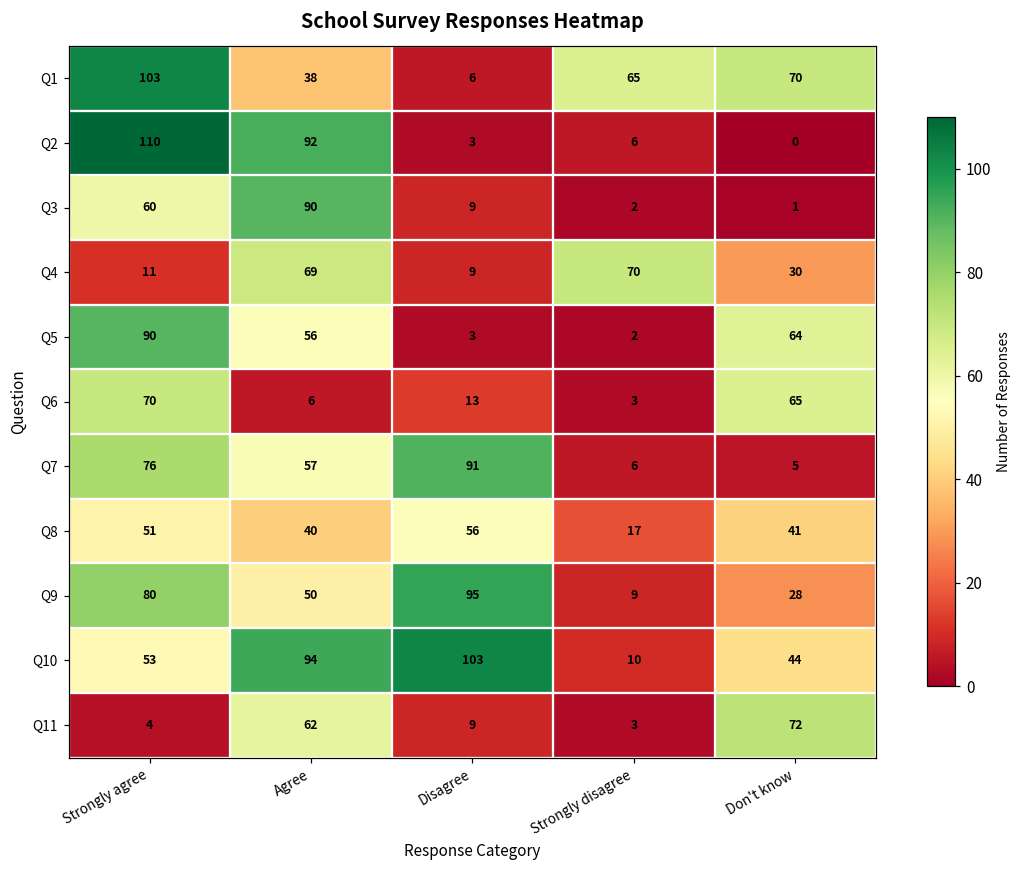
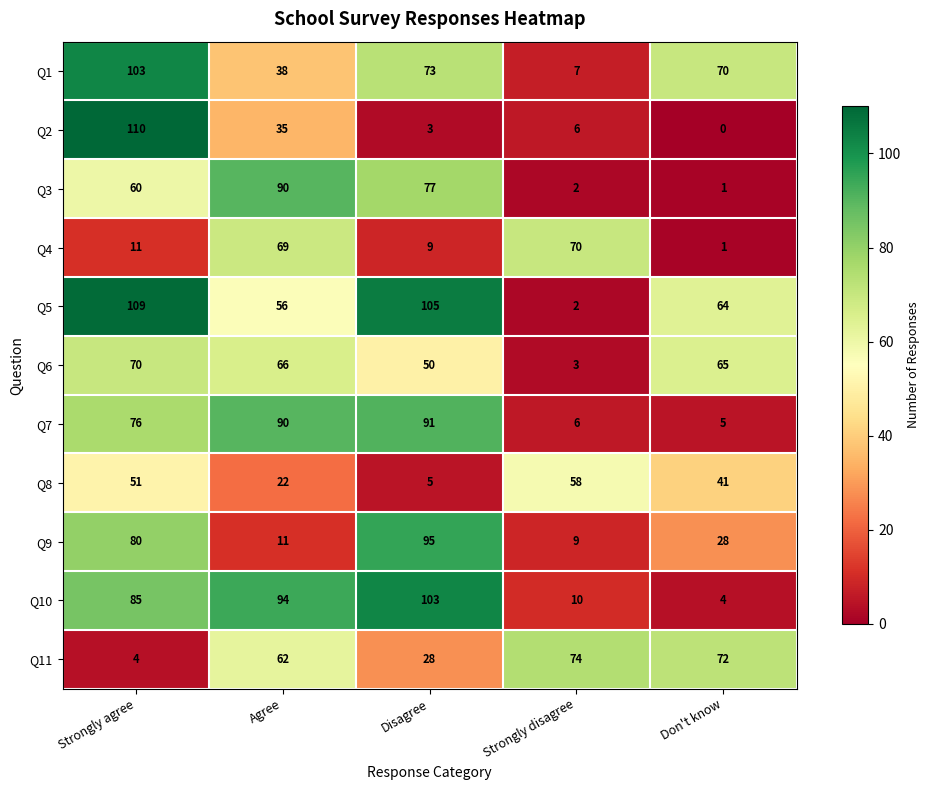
  {
    "Q1": {
      "Strongly agree": 103,
      "Agree": 38,
-     "Disagree": 6,
-     "Strongly disagree": 65,
+     "Disagree": 73,
+     "Strongly disagree": 7,
      "Don't know": 70
    },
    "Q2": {
      "Strongly agree": 110,
-     "Agree": 92,
+     "Agree": 35,
      "Disagree": 3,
      "Strongly disagree": 6,
      "Don't know": 0
    },
    "Q3": {
      "Strongly agree": 60,
      "Agree": 90,
-     "Disagree": 9,
+     "Disagree": 77,
      "Strongly disagree": 2,
      "Don't know": 1
    },
    "Q4": {
      "Strongly agree": 11,
      "Agree": 69,
      "Disagree": 9,
      "Strongly disagree": 70,
-     "Don't know": 30
+     "Don't know": 1
    },
    "Q5": {
-     "Strongly agree": 90,
+     "Strongly agree": 109,
      "Agree": 56,
-     "Disagree": 3,
+     "Disagree": 105,
      "Strongly disagree": 2,
      "Don't know": 64
    },
    "Q6": {
      "Strongly agree": 70,
-     "Agree": 6,
-     "Disagree": 13,
+     "Agree": 66,
+     "Disagree": 50,
      "Strongly disagree": 3,
      "Don't know": 65
    },
    "Q7": {
      "Strongly agree": 76,
-     "Agree": 57,
+     "Agree": 90,
      "Disagree": 91,
      "Strongly disagree": 6,
      "Don't know": 5
    },
    "Q8": {
      "Strongly agree": 51,
-     "Agree": 40,
-     "Disagree": 56,
-     "Strongly disagree": 17,
+     "Agree": 22,
+     "Disagree": 5,
+     "Strongly disagree": 58,
      "Don't know": 41
    },
    "Q9": {
      "Strongly agree": 80,
-     "Agree": 50,
+     "Agree": 11,
      "Disagree": 95,
      "Strongly disagree": 9,
      "Don't know": 28
    },
    "Q10": {
-     "Strongly agree": 53,
+     "Strongly agree": 85,
      "Agree": 94,
      "Disagree": 103,
      "Strongly disagree": 10,
-     "Don't know": 44
+     "Don't know": 4
    },
    "Q11": {
      "Strongly agree": 4,
      "Agree": 62,
-     "Disagree": 9,
-     "Strongly disagree": 3,
+     "Disagree": 28,
+     "Strongly disagree": 74,
      "Don't know": 72
    }
  }
